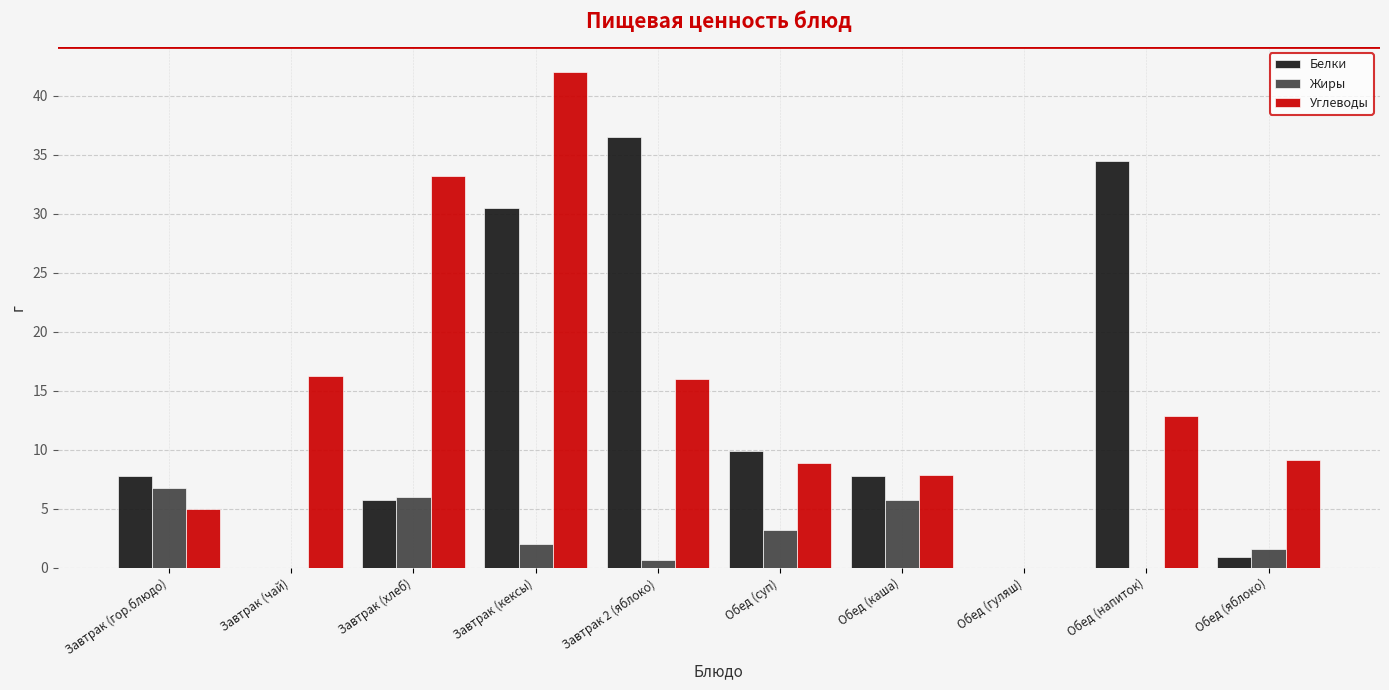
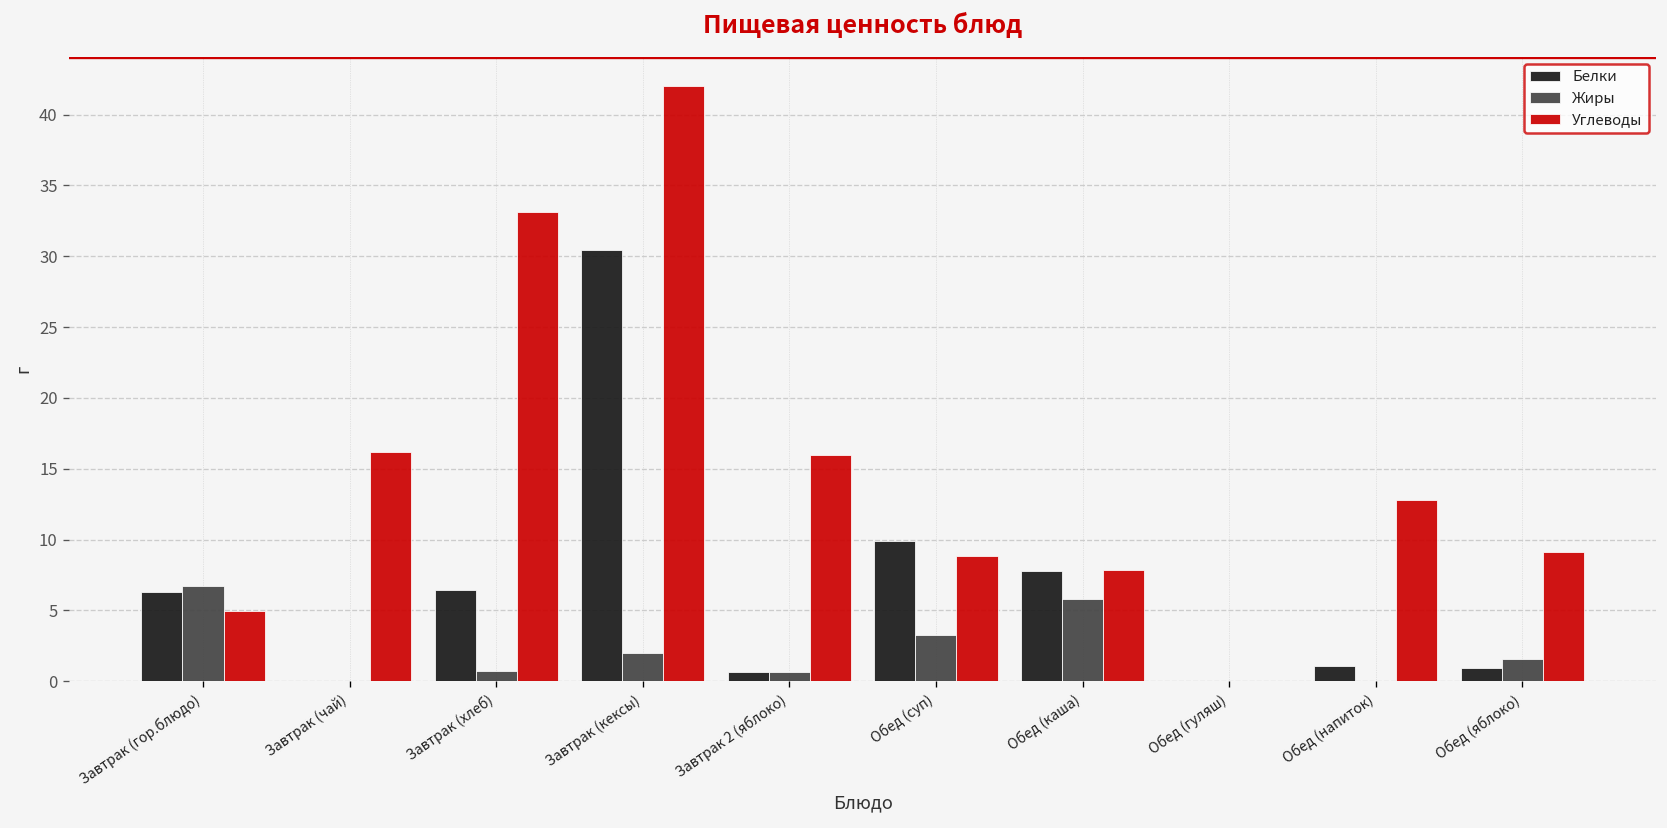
  {
    "Белки": {
-     "Завтрак (гор.блюдо)": 7.8,
+     "Завтрак (гор.блюдо)": 6.3,
      "Завтрак (чай)": 0.0,
-     "Завтрак (хлеб)": 5.8,
+     "Завтрак (хлеб)": 6.5,
      "Завтрак (кексы)": 30.5,
-     "Завтрак 2 (яблоко)": 36.5,
+     "Завтрак 2 (яблоко)": 0.7,
      "Обед (суп)": 9.9,
      "Обед (каша)": 7.8,
      "Обед (гуляш)": 0.0,
-     "Обед (напиток)": 34.5,
+     "Обед (напиток)": 1.1,
      "Обед (яблоко)": 0.9
    },
    "Жиры": {
      "Завтрак (гор.блюдо)": 6.8,
      "Завтрак (чай)": 0.0,
-     "Завтрак (хлеб)": 6.0,
+     "Завтрак (хлеб)": 0.7,
      "Завтрак (кексы)": 2.0,
      "Завтрак 2 (яблоко)": 0.7,
      "Обед (суп)": 3.2,
      "Обед (каша)": 5.8,
      "Обед (гуляш)": 0.0,
      "Обед (напиток)": 0.0,
      "Обед (яблоко)": 1.6
    },
    "Углеводы": {
      "Завтрак (гор.блюдо)": 5.0,
      "Завтрак (чай)": 16.2,
      "Завтрак (хлеб)": 33.2,
      "Завтрак (кексы)": 42.0,
      "Завтрак 2 (яблоко)": 16.0,
      "Обед (суп)": 8.9,
      "Обед (каша)": 7.9,
      "Обед (гуляш)": 0.0,
      "Обед (напиток)": 12.8,
      "Обед (яблоко)": 9.1
    }
  }
